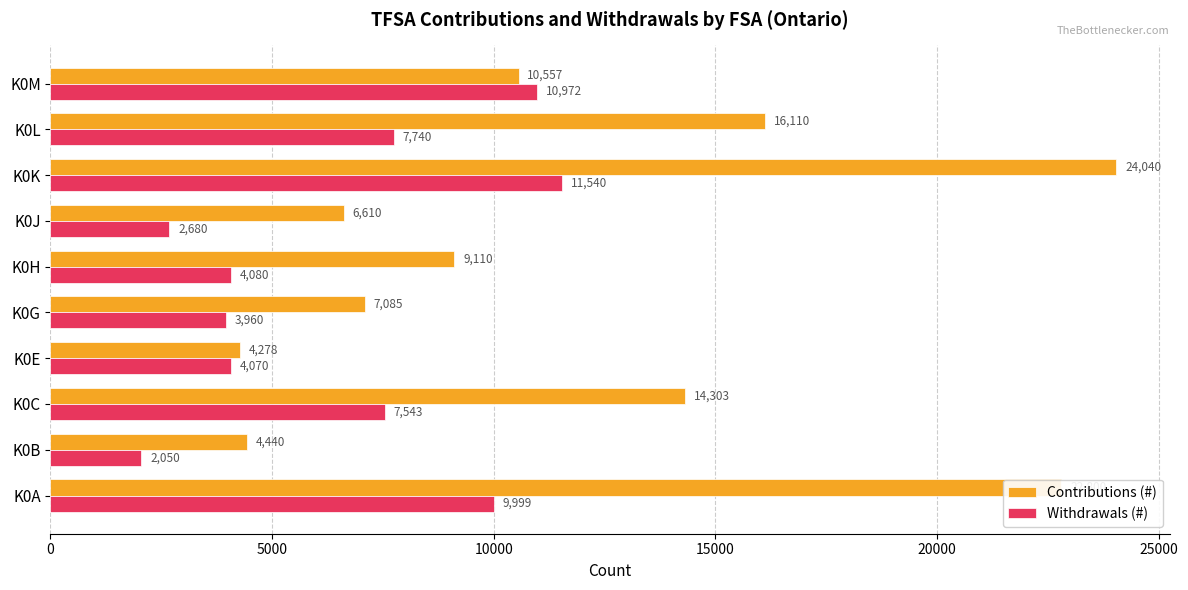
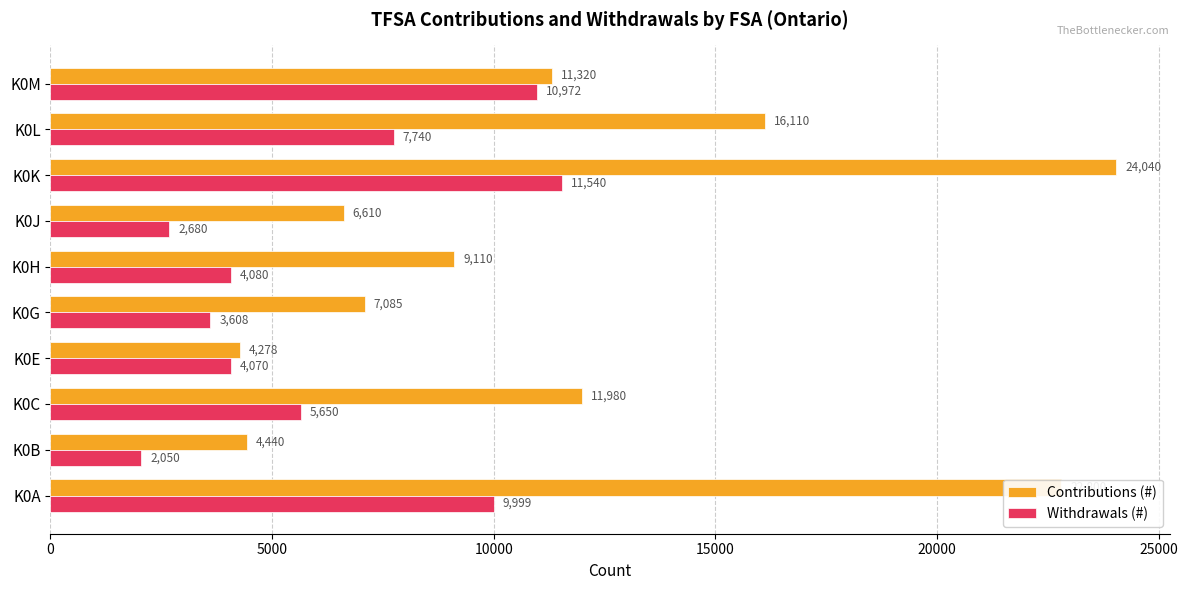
  {
    "Contributions (#)": {
-     "K0M": "10,557",
+     "K0M": "11,320",
      "K0L": "16,110",
      "K0K": "24,040",
      "K0J": "6,610",
      "K0H": "9,110",
      "K0G": "7,085",
      "K0E": "4,278",
-     "K0C": "14,303",
+     "K0C": "11,980",
      "K0B": "4,440"
    },
    "Withdrawals (#)": {
      "K0M": "10,972",
      "K0L": "7,740",
      "K0K": "11,540",
      "K0J": "2,680",
      "K0H": "4,080",
-     "K0G": "3,960",
+     "K0G": "3,608",
      "K0E": "4,070",
-     "K0C": "7,543",
+     "K0C": "5,650",
      "K0B": "2,050",
      "K0A": "9,999"
    }
  }
